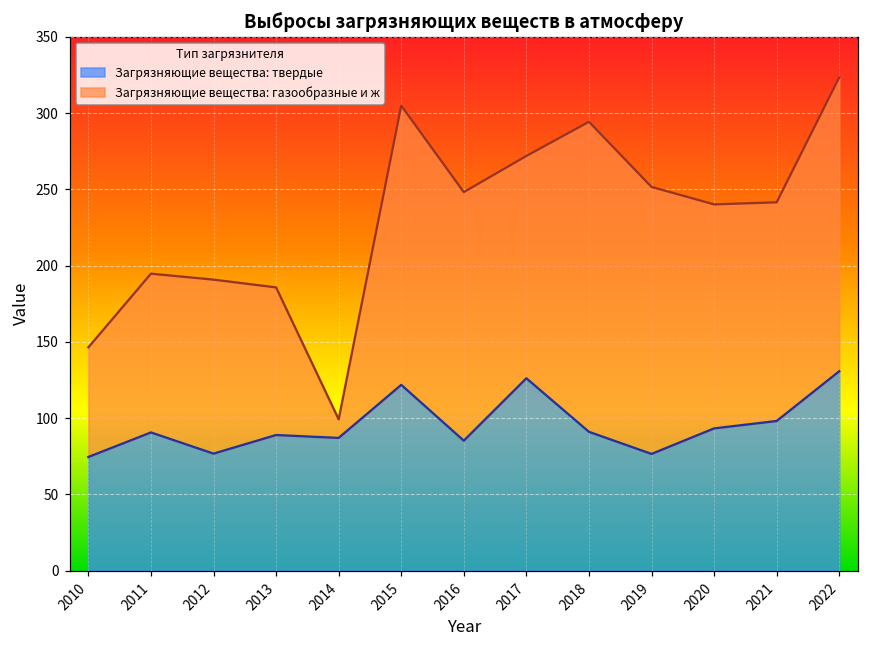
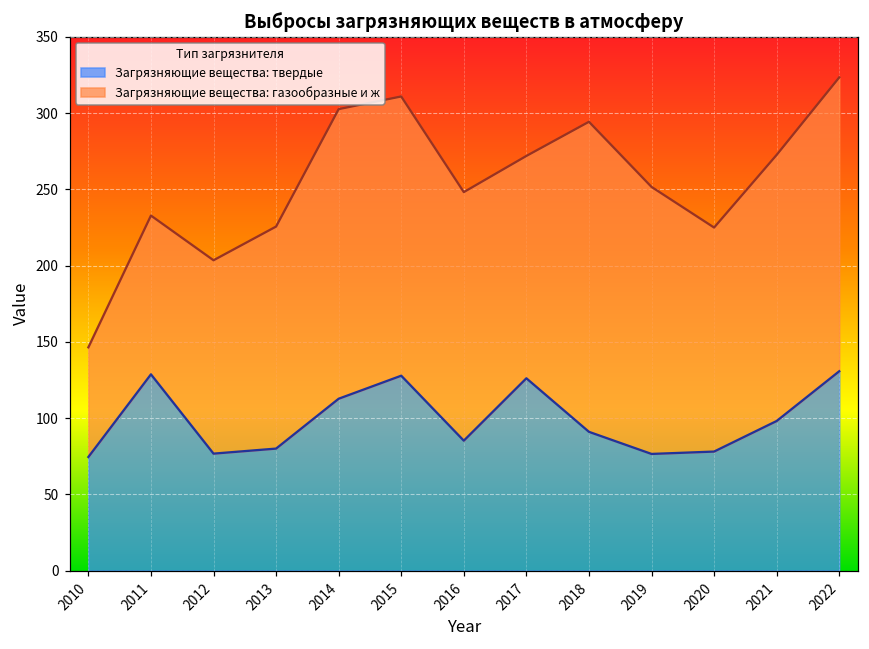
  {
    "Загрязняющие вещества: твердые": {
      "2010": 75,
-     "2011": 91,
+     "2011": 129,
      "2012": 77,
-     "2013": 89,
-     "2014": 87,
-     "2015": 122,
+     "2013": 80,
+     "2014": 113,
+     "2015": 128,
      "2016": 85,
      "2017": 126,
      "2018": 91,
      "2019": 77,
-     "2020": 93,
+     "2020": 78,
      "2021": 98,
      "2022": 131
    },
    "Загрязняющие вещества: газообразные и ж": {
      "2010": 72,
      "2011": 104,
-     "2012": 114,
-     "2013": 97,
-     "2014": 12,
+     "2012": 127,
+     "2013": 146,
+     "2014": 190,
      "2015": 183,
      "2016": 163,
      "2017": 146,
      "2018": 203,
      "2019": 175,
      "2020": 147,
-     "2021": 143,
+     "2021": 175,
      "2022": 193
    }
  }
